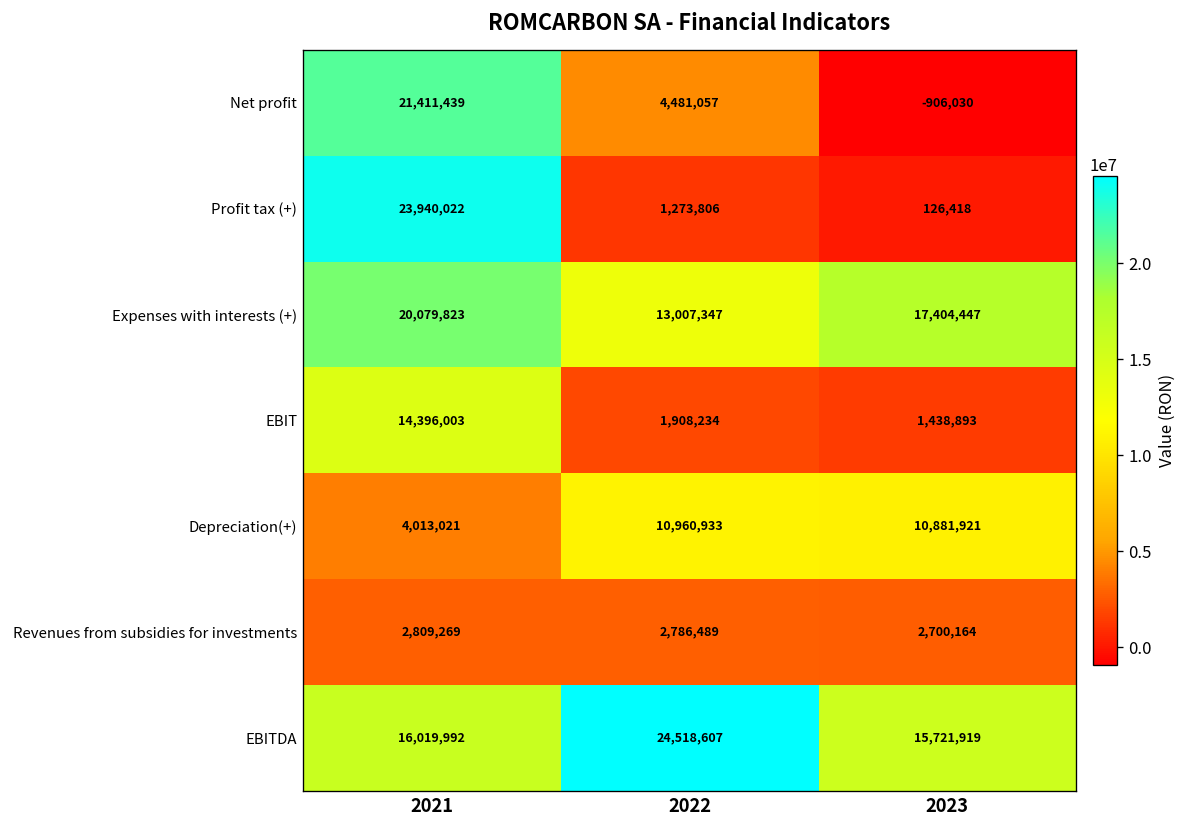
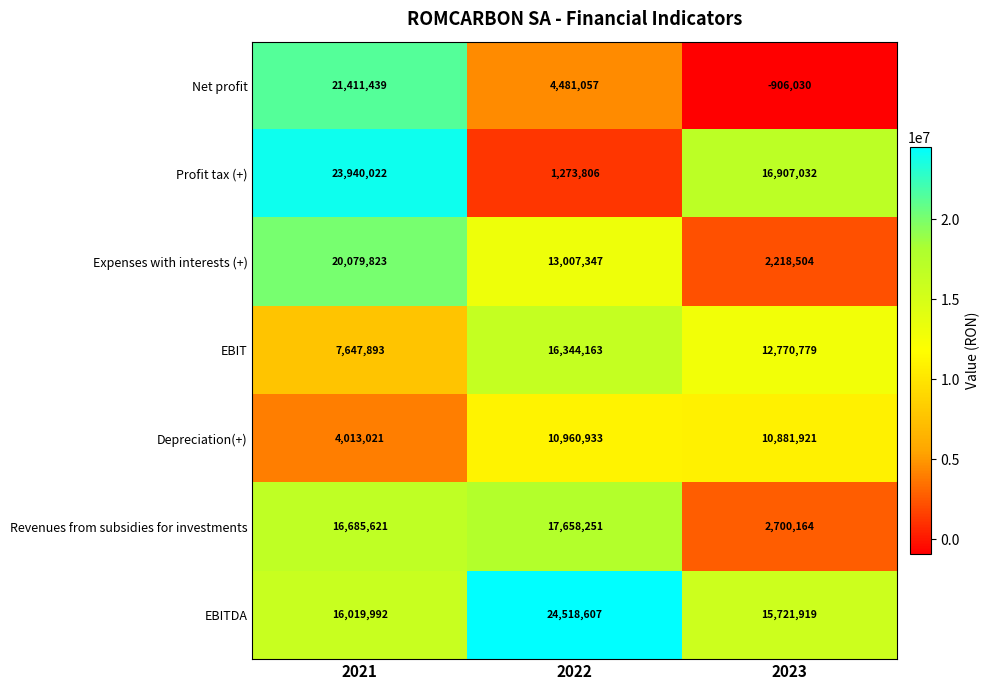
  {
    "Net profit": {
      "2021": "21,411,439",
      "2022": "4,481,057",
      "2023": "-906,030"
    },
    "Profit tax (+)": {
      "2021": "23,940,022",
      "2022": "1,273,806",
-     "2023": "126,418"
+     "2023": "16,907,032"
    },
    "Expenses with interests (+)": {
      "2021": "20,079,823",
      "2022": "13,007,347",
-     "2023": "17,404,447"
+     "2023": "2,218,504"
    },
    "EBIT": {
-     "2021": "14,396,003",
-     "2022": "1,908,234",
-     "2023": "1,438,893"
+     "2021": "7,647,893",
+     "2022": "16,344,163",
+     "2023": "12,770,779"
    },
    "Depreciation(+)": {
      "2021": "4,013,021",
      "2022": "10,960,933",
      "2023": "10,881,921"
    },
    "Revenues from subsidies for investments": {
-     "2021": "2,809,269",
-     "2022": "2,786,489",
+     "2021": "16,685,621",
+     "2022": "17,658,251",
      "2023": "2,700,164"
    },
    "EBITDA": {
      "2021": "16,019,992",
      "2022": "24,518,607",
      "2023": "15,721,919"
    }
  }
